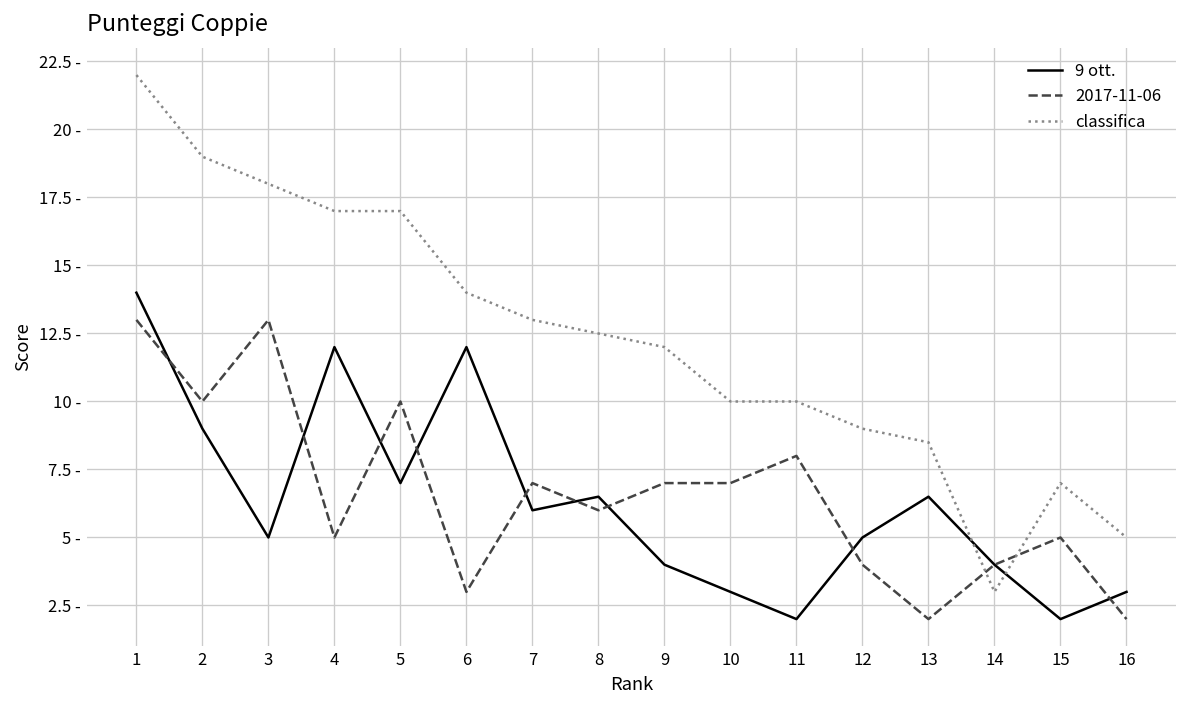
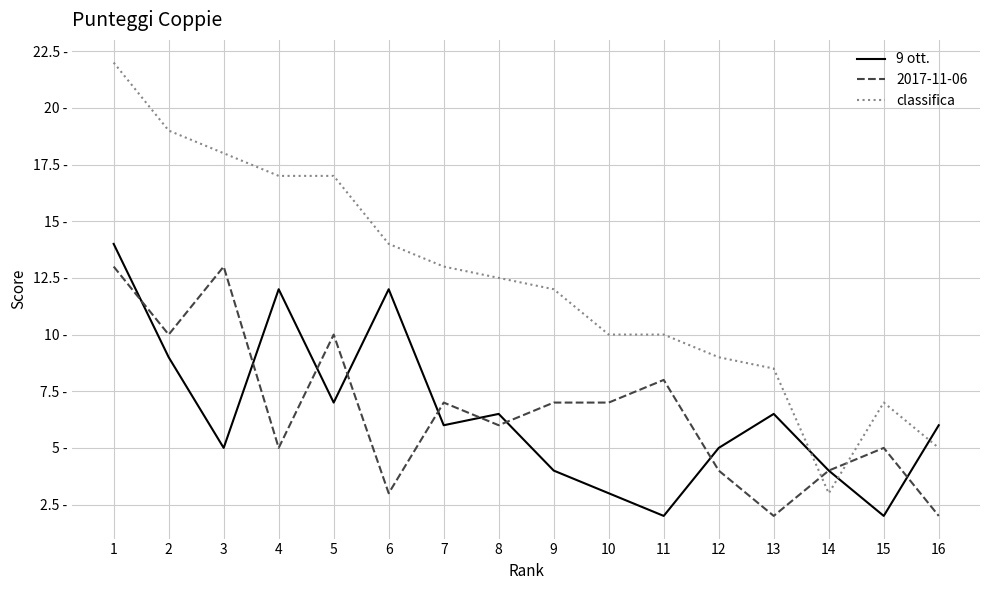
  {
    "9 ott.": {
      "1": "14 -",
      "2": "9 -",
      "3": "5 -",
      "4": "12 -",
      "5": "7 -",
      "6": "12 -",
      "7": "6 -",
      "8": "6.5 -",
      "9": "4 -",
      "10": "3 -",
      "11": "2 -",
      "12": "5 -",
      "13": "6.5 -",
      "15": "2 -",
-     "16": "3 -"
+     "16": "6 -"
    },
    "2017-11-06": {
      "1": "13 -",
      "2": "10 -",
      "3": "13 -",
      "4": "5 -",
      "5": "10 -",
      "6": "3 -",
      "7": "7 -",
      "8": "6 -",
      "9": "7 -",
      "10": "7 -",
      "11": "8 -",
      "12": "4 -",
      "13": "2 -",
      "15": "5 -",
      "16": "2 -"
    },
    "classifica": {
      "1": "22 -",
      "2": "19 -",
      "3": "18 -",
      "4": "17 -",
      "5": "17 -",
      "6": "14 -",
      "7": "13 -",
      "8": "12.5 -",
      "9": "12 -",
      "10": "10 -",
      "11": "10 -",
      "12": "9 -",
      "13": "8.5 -",
      "14": "3 -",
      "15": "7 -",
      "16": "5 -"
    }
  }
